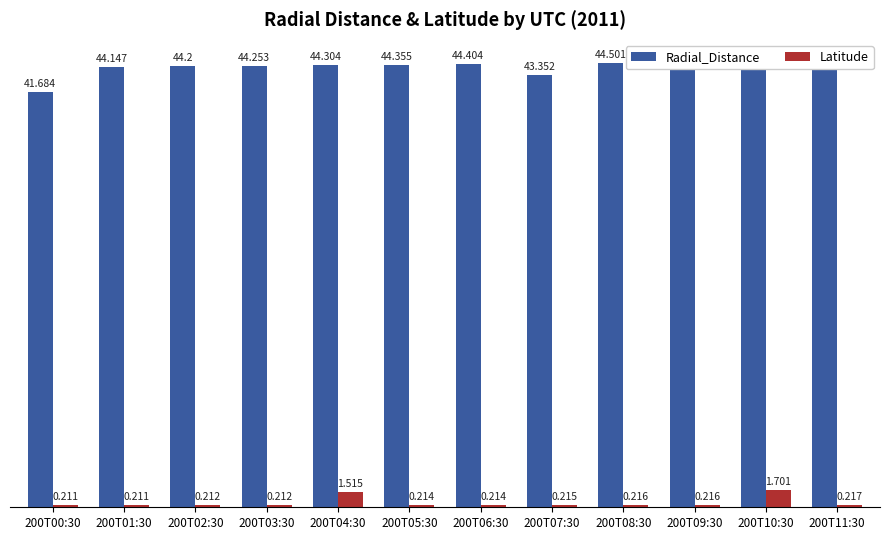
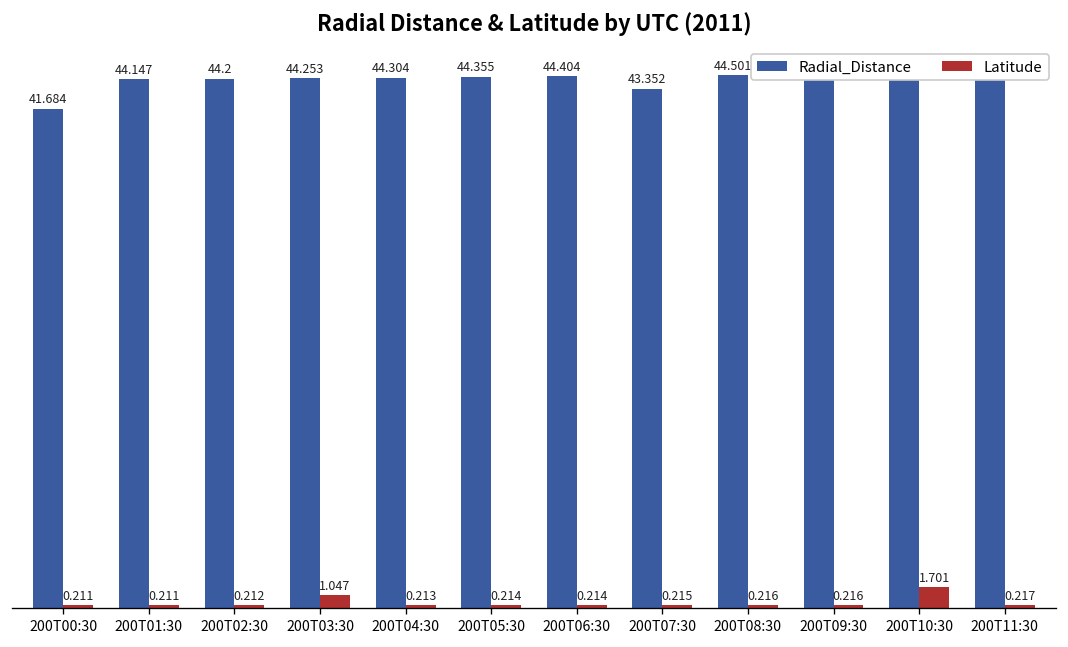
  {
    "Radial_Distance": {
      "200T00:30": 41.684,
      "200T01:30": 44.147,
      "200T02:30": 44.2,
      "200T03:30": 44.253,
      "200T04:30": 44.304,
      "200T05:30": 44.355,
      "200T06:30": 44.404,
      "200T07:30": 43.352
    },
    "Latitude": {
      "200T00:30": 0.211,
      "200T01:30": 0.211,
      "200T02:30": 0.212,
-     "200T03:30": 0.212,
-     "200T04:30": 1.515,
+     "200T03:30": 1.047,
+     "200T04:30": 0.213,
      "200T05:30": 0.214,
      "200T06:30": 0.214,
      "200T07:30": 0.215,
      "200T08:30": 0.216,
      "200T09:30": 0.216,
      "200T10:30": 1.701,
      "200T11:30": 0.217
    }
  }
